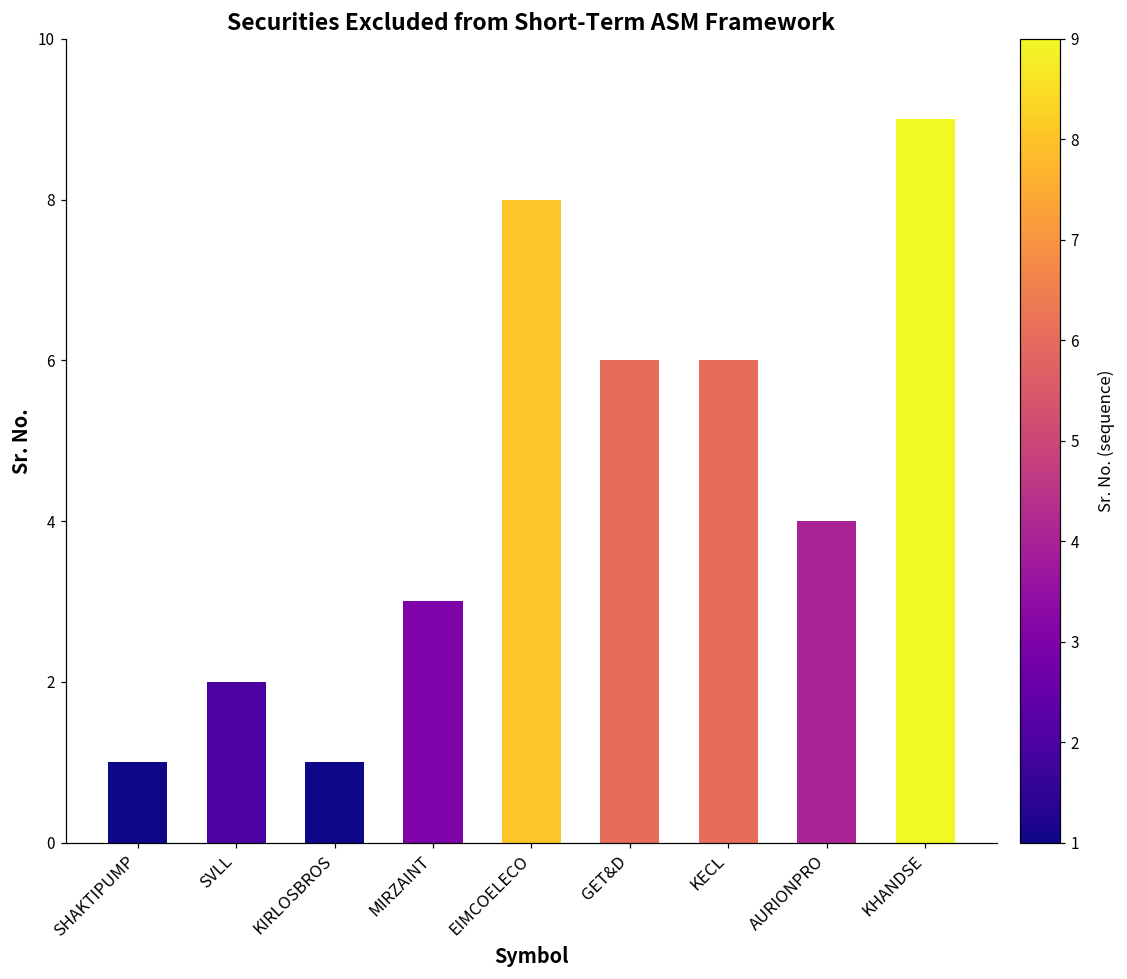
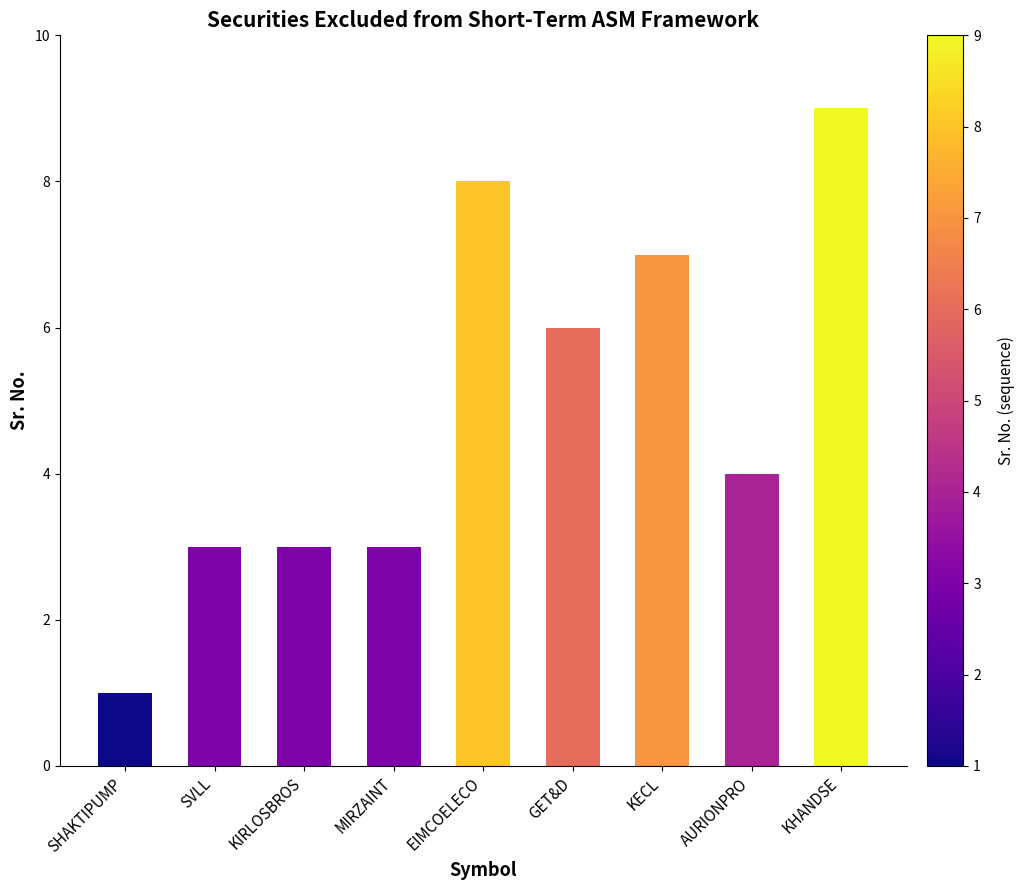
  {
    "SHAKTIPUMP": 1,
-   "SVLL": 2,
-   "KIRLOSBROS": 1,
+   "SVLL": 3,
+   "KIRLOSBROS": 3,
    "MIRZAINT": 3,
    "EIMCOELECO": 8,
    "GET&D": 6,
-   "KECL": 6,
+   "KECL": 7,
    "AURIONPRO": 4,
    "KHANDSE": 9
  }
